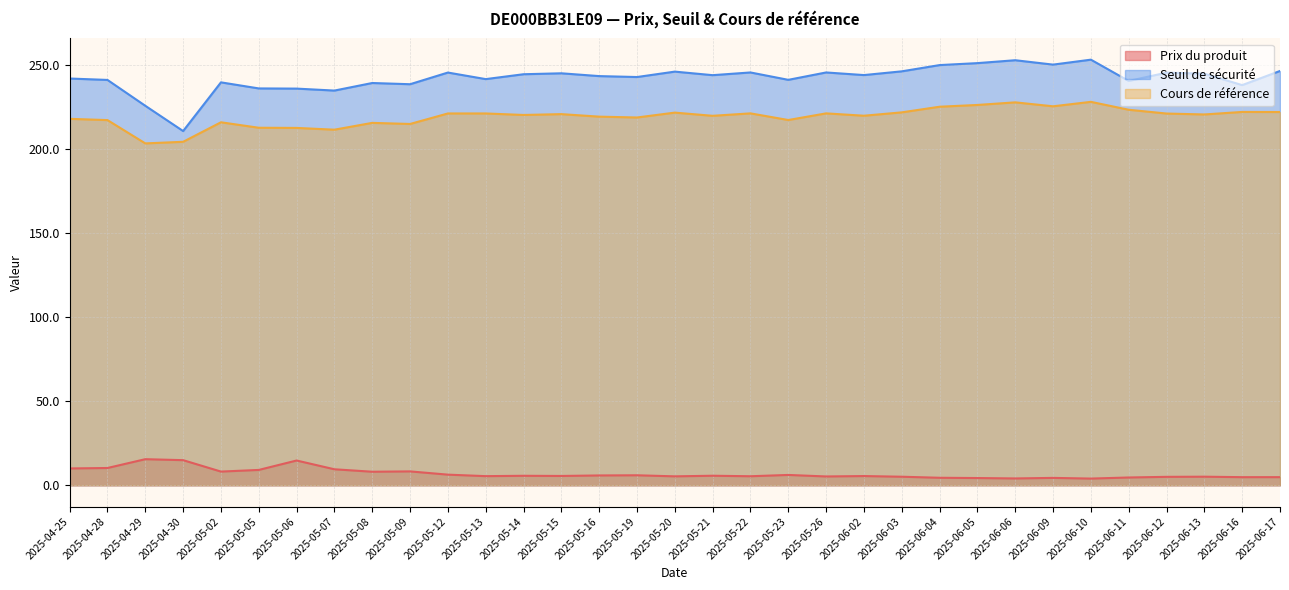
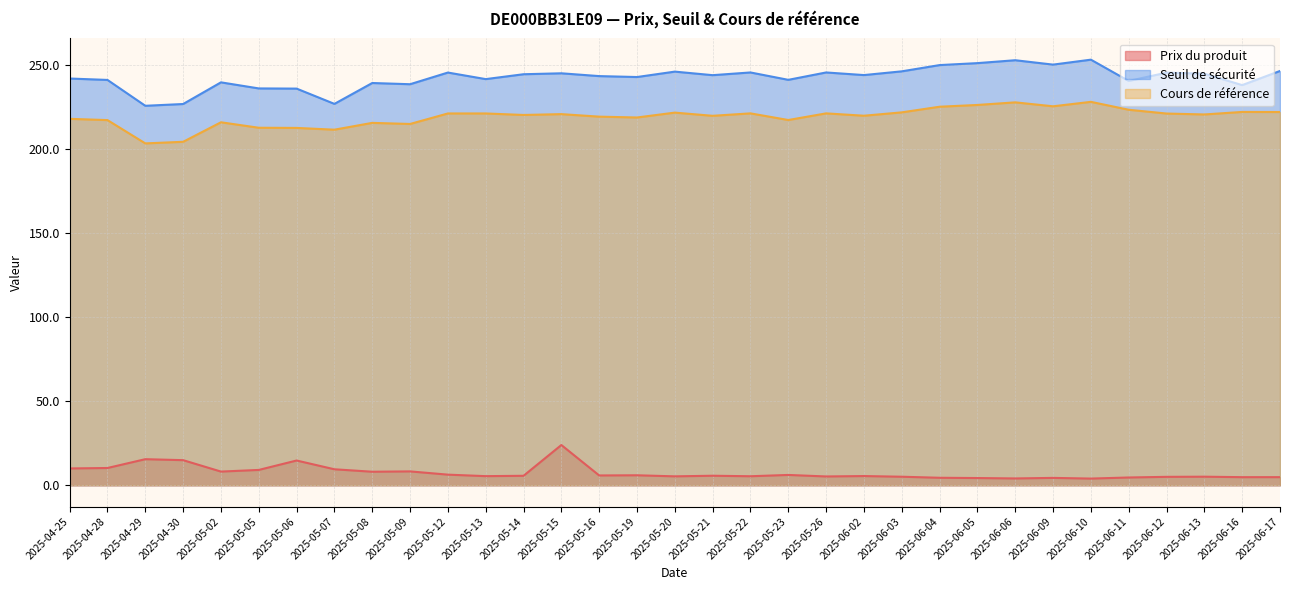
  {
    "Prix du produit": {
      "2025-04-25": 10,
      "2025-04-28": 10,
      "2025-04-29": 16,
      "2025-04-30": 15,
      "2025-05-02": 8,
      "2025-05-05": 9,
      "2025-05-06": 15,
      "2025-05-07": 10,
      "2025-05-08": 8,
      "2025-05-09": 8,
      "2025-05-12": 6,
      "2025-05-13": 5,
      "2025-05-14": 6,
-     "2025-05-15": 6,
+     "2025-05-15": 24,
      "2025-05-16": 6,
      "2025-05-19": 6,
      "2025-05-20": 5,
      "2025-05-21": 6,
      "2025-05-22": 5,
      "2025-05-23": 6,
      "2025-05-26": 5,
      "2025-06-02": 5,
      "2025-06-03": 5,
      "2025-06-04": 4,
      "2025-06-05": 4,
      "2025-06-06": 4,
      "2025-06-09": 4,
      "2025-06-10": 4,
      "2025-06-11": 5,
      "2025-06-12": 5,
      "2025-06-13": 5,
      "2025-06-16": 5,
      "2025-06-17": 5
    },
    "Seuil de sécurité": {
      "2025-04-25": 242,
      "2025-04-28": 241,
      "2025-04-29": 226,
-     "2025-04-30": 211,
+     "2025-04-30": 227,
      "2025-05-02": 240,
      "2025-05-05": 236,
      "2025-05-06": 236,
-     "2025-05-07": 235,
+     "2025-05-07": 227,
      "2025-05-08": 239,
      "2025-05-09": 238,
      "2025-05-12": 245,
      "2025-05-13": 241,
      "2025-05-14": 244,
      "2025-05-15": 245,
      "2025-05-16": 243,
      "2025-05-19": 243,
      "2025-05-20": 246,
      "2025-05-21": 244,
      "2025-05-22": 245,
      "2025-05-23": 241,
      "2025-05-26": 245,
      "2025-06-02": 244,
      "2025-06-03": 246,
      "2025-06-04": 250,
      "2025-06-05": 251,
      "2025-06-06": 253,
      "2025-06-09": 250,
      "2025-06-10": 253,
      "2025-06-17": 246
    },
    "Cours de référence": {
      "2025-04-25": 218,
      "2025-04-28": 217,
      "2025-04-29": 203,
      "2025-04-30": 204,
      "2025-05-02": 216,
      "2025-05-05": 213,
      "2025-05-06": 212,
      "2025-05-07": 211,
      "2025-05-08": 215,
      "2025-05-09": 215,
      "2025-05-12": 221,
      "2025-05-13": 221,
      "2025-05-14": 220,
      "2025-05-15": 221,
      "2025-05-16": 219,
      "2025-05-19": 219,
      "2025-05-20": 222,
      "2025-05-21": 220,
      "2025-05-22": 221,
      "2025-05-23": 217,
      "2025-05-26": 221,
      "2025-06-02": 220,
      "2025-06-03": 222,
      "2025-06-04": 225,
      "2025-06-05": 226,
      "2025-06-06": 228,
      "2025-06-09": 225,
      "2025-06-10": 228,
      "2025-06-11": 223,
      "2025-06-12": 221,
      "2025-06-13": 220,
      "2025-06-16": 222,
      "2025-06-17": 222
    }
  }
